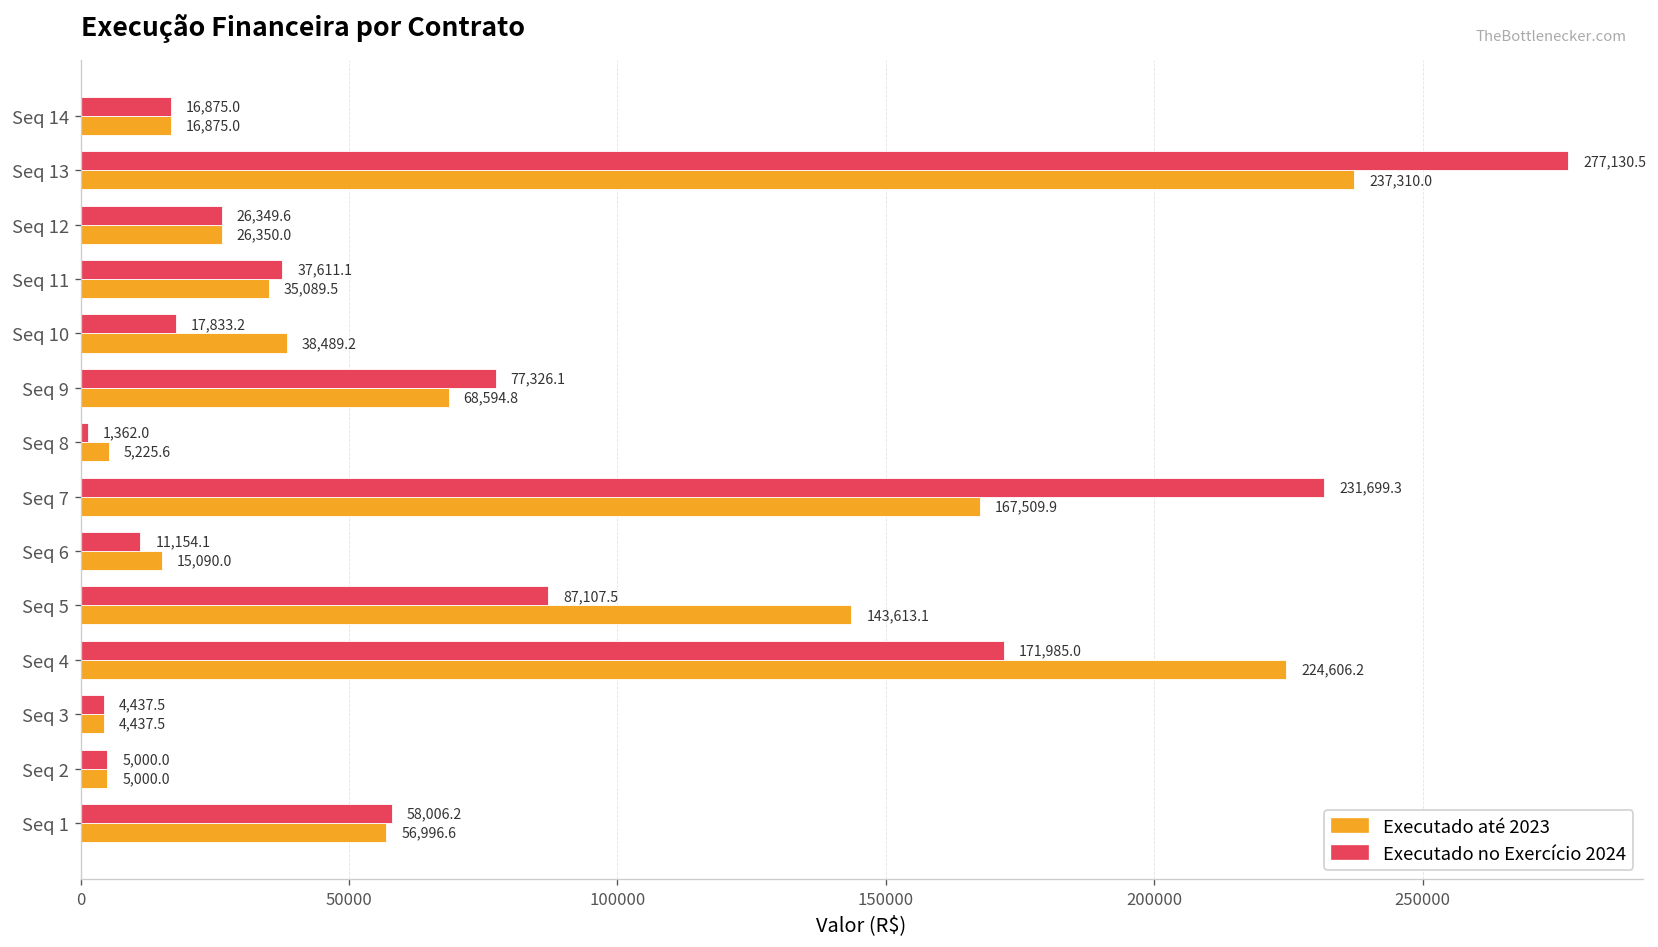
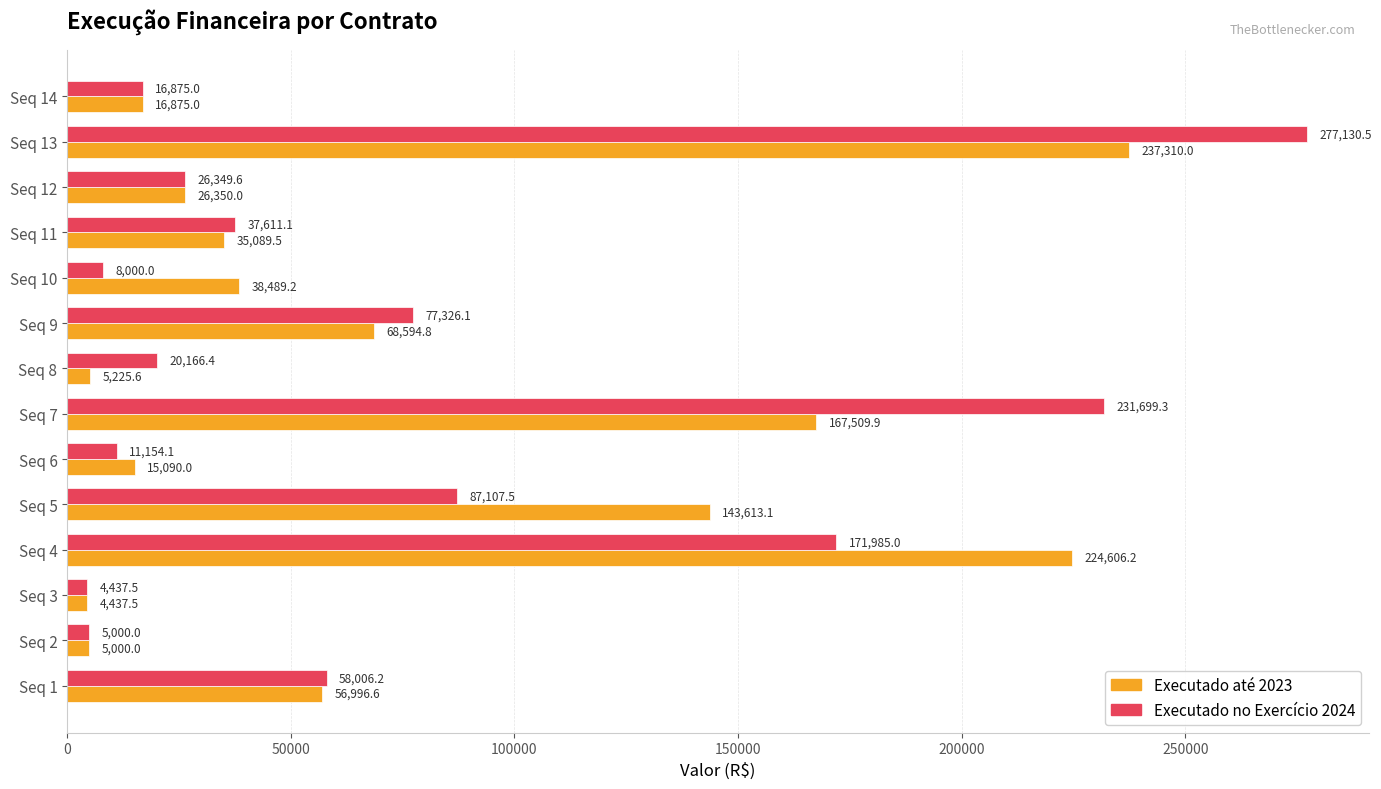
  {
    "Executado até 2023": {
      "Seq 14": "16,875.0",
      "Seq 13": "237,310.0",
      "Seq 12": "26,350.0",
      "Seq 11": "35,089.5",
      "Seq 10": "38,489.2",
      "Seq 9": "68,594.8",
      "Seq 8": "5,225.6",
      "Seq 7": "167,509.9",
      "Seq 6": "15,090.0",
      "Seq 5": "143,613.1",
      "Seq 4": "224,606.2",
      "Seq 3": "4,437.5",
      "Seq 2": "5,000.0",
      "Seq 1": "56,996.6"
    },
    "Executado no Exercício 2024": {
      "Seq 14": "16,875.0",
      "Seq 13": "277,130.5",
      "Seq 12": "26,349.6",
      "Seq 11": "37,611.1",
-     "Seq 10": "17,833.2",
+     "Seq 10": "8,000.0",
      "Seq 9": "77,326.1",
-     "Seq 8": "1,362.0",
+     "Seq 8": "20,166.4",
      "Seq 7": "231,699.3",
      "Seq 6": "11,154.1",
      "Seq 5": "87,107.5",
      "Seq 4": "171,985.0",
      "Seq 3": "4,437.5",
      "Seq 2": "5,000.0",
      "Seq 1": "58,006.2"
    }
  }
